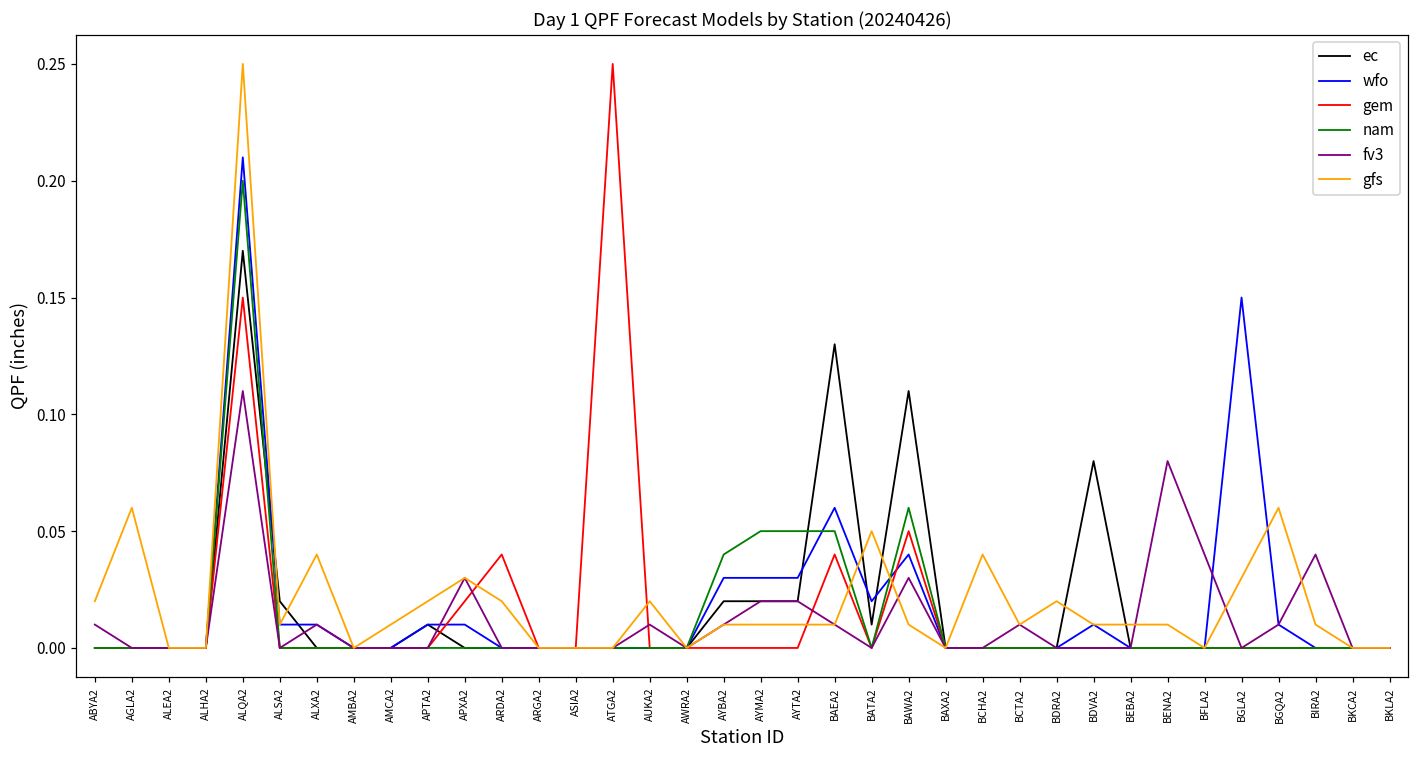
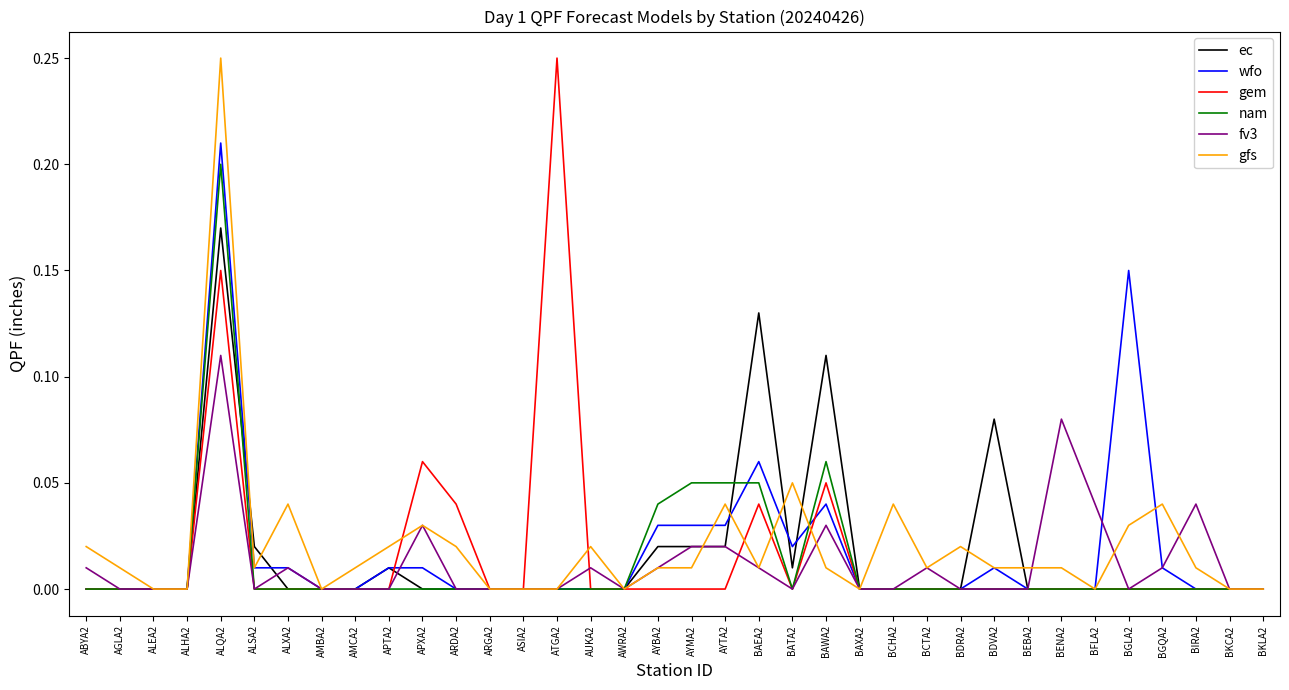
  {
    "ec": {
      "ALQA2": 0.17,
      "ALSA2": 0.02,
      "AYBA2": 0.02,
      "BAEA2": 0.13,
      "BATA2": 0.01,
      "BAWA2": 0.11,
      "BDVA2": 0.08
    },
    "wfo": {
      "ALQA2": 0.21,
      "APXA2": 0.01,
      "AYBA2": 0.03,
      "AYMA2": 0.03,
      "AYTA2": 0.03,
      "BAEA2": 0.06,
      "BATA2": 0.02,
      "BAWA2": 0.04,
      "BGLA2": 0.15
    },
    "gem": {
      "ALQA2": 0.15,
-     "APXA2": 0.02,
+     "APXA2": 0.06,
      "ARDA2": 0.04,
      "ATGA2": 0.25,
      "AYBA2": 0.00,
      "AYMA2": 0.00,
      "AYTA2": 0.00,
      "BAEA2": 0.04,
      "BAWA2": 0.05
    },
    "nam": {
      "ALQA2": 0.20,
      "AYBA2": 0.04,
      "AYMA2": 0.05,
      "AYTA2": 0.05,
      "BAEA2": 0.05,
      "BAWA2": 0.06
    },
    "fv3": {
      "ABYA2": 0.01,
      "ALQA2": 0.11,
      "AUKA2": 0.01,
      "BAWA2": 0.03,
      "BENA2": 0.08,
      "BFLA2": 0.04,
      "BIRA2": 0.04
    },
    "gfs": {
      "ABYA2": 0.02,
-     "AGLA2": 0.06,
+     "AGLA2": 0.01,
      "ALQA2": 0.25,
      "ALXA2": 0.04,
      "AMCA2": 0.01,
      "APTA2": 0.02,
      "ARDA2": 0.02,
      "AUKA2": 0.02,
      "AYMA2": 0.01,
-     "AYTA2": 0.01,
+     "AYTA2": 0.04,
      "BATA2": 0.05,
      "BAWA2": 0.01,
      "BCHA2": 0.04,
      "BDRA2": 0.02,
      "BEBA2": 0.01,
      "BENA2": 0.01,
      "BGLA2": 0.03,
-     "BGQA2": 0.06,
+     "BGQA2": 0.04,
      "BIRA2": 0.01
    }
  }
